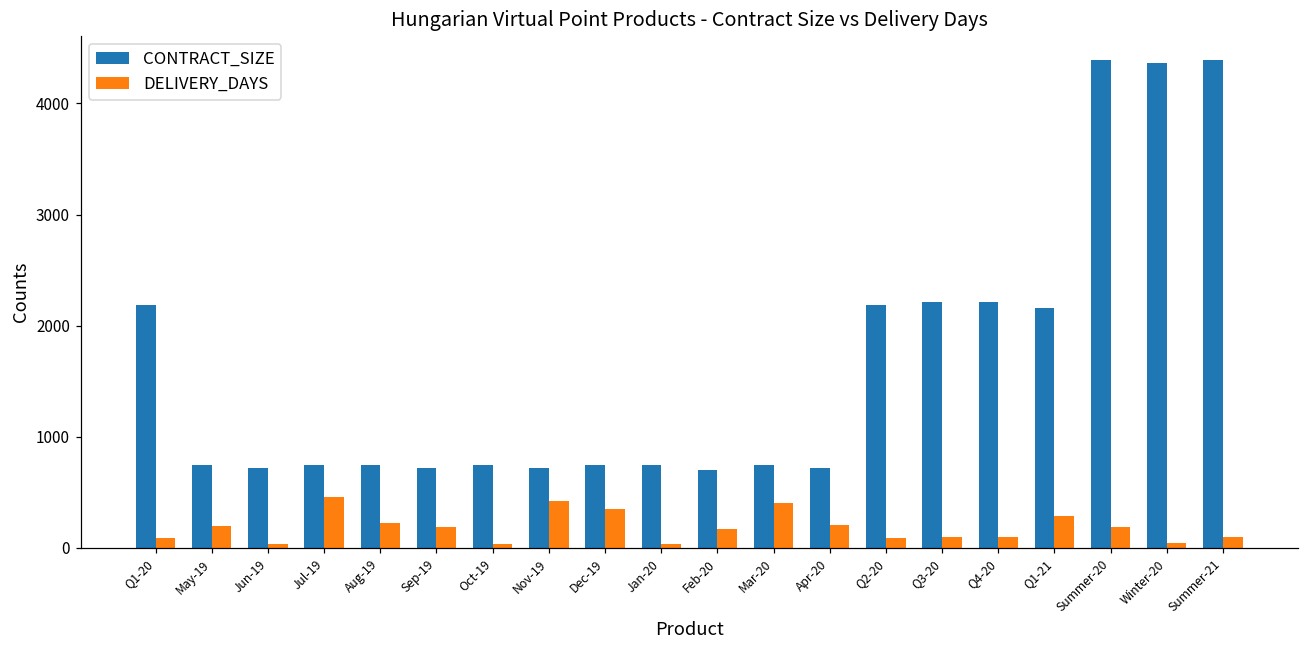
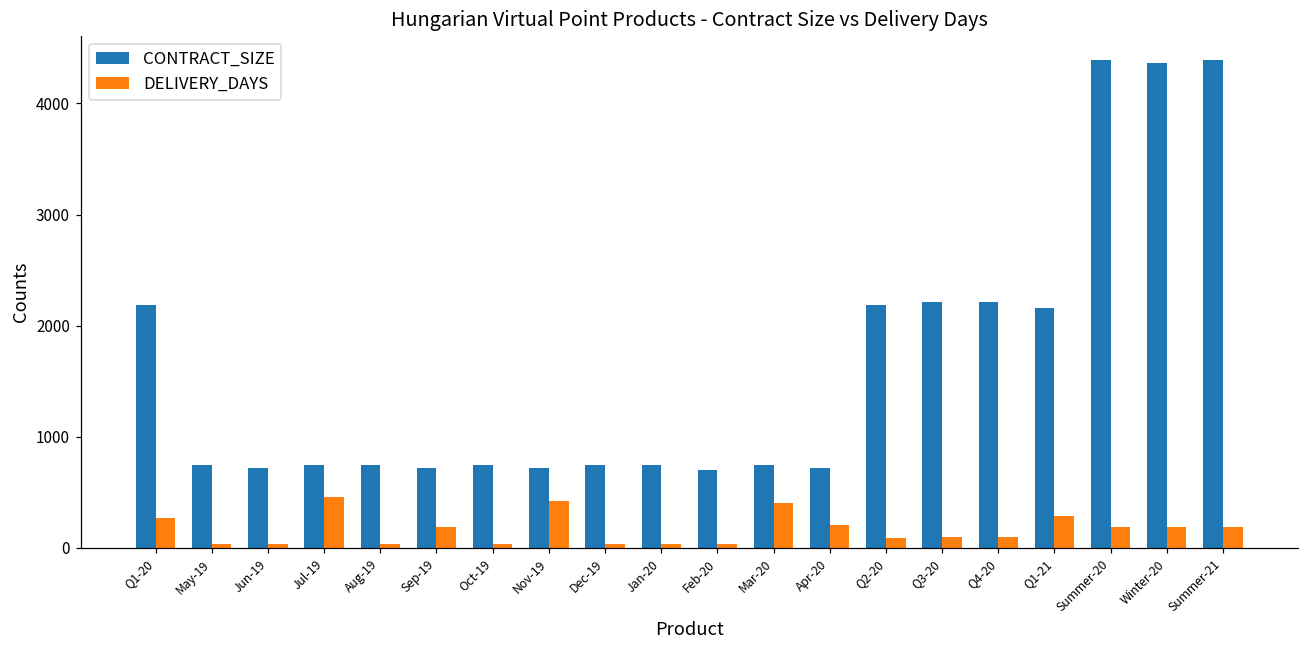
  {
    "CONTRACT_SIZE": {
      "Q1-20": 2180,
      "May-19": 740,
      "Jun-19": 720,
      "Jul-19": 740,
      "Aug-19": 740,
      "Sep-19": 720,
      "Oct-19": 750,
      "Nov-19": 720,
      "Dec-19": 740,
      "Jan-20": 740,
      "Feb-20": 700,
      "Mar-20": 740,
      "Apr-20": 720,
      "Q2-20": 2180,
      "Q3-20": 2210,
      "Q4-20": 2210,
      "Q1-21": 2160,
      "Summer-20": 4390,
      "Winter-20": 4370,
      "Summer-21": 4390
    },
    "DELIVERY_DAYS": {
-     "Q1-20": 90,
-     "May-19": 200,
+     "Q1-20": 270,
+     "May-19": 30,
      "Jun-19": 30,
      "Jul-19": 460,
-     "Aug-19": 230,
+     "Aug-19": 30,
      "Sep-19": 190,
      "Oct-19": 30,
      "Nov-19": 420,
-     "Dec-19": 350,
+     "Dec-19": 30,
      "Jan-20": 30,
-     "Feb-20": 170,
+     "Feb-20": 30,
      "Mar-20": 400,
      "Apr-20": 200,
      "Q2-20": 90,
      "Q3-20": 90,
      "Q4-20": 90,
      "Q1-21": 290,
      "Summer-20": 180,
-     "Winter-20": 40,
-     "Summer-21": 90
+     "Winter-20": 180,
+     "Summer-21": 180
    }
  }
